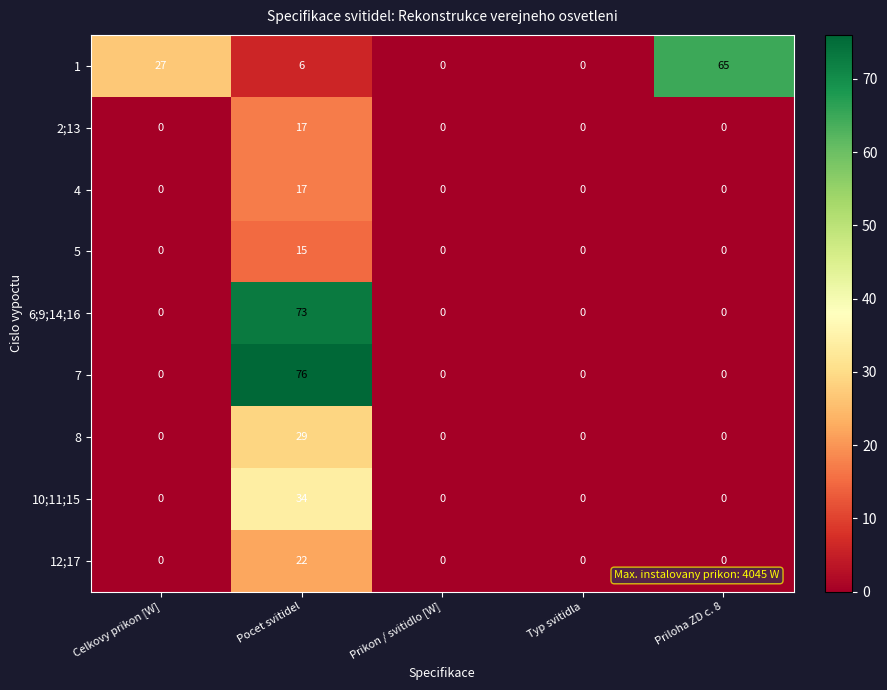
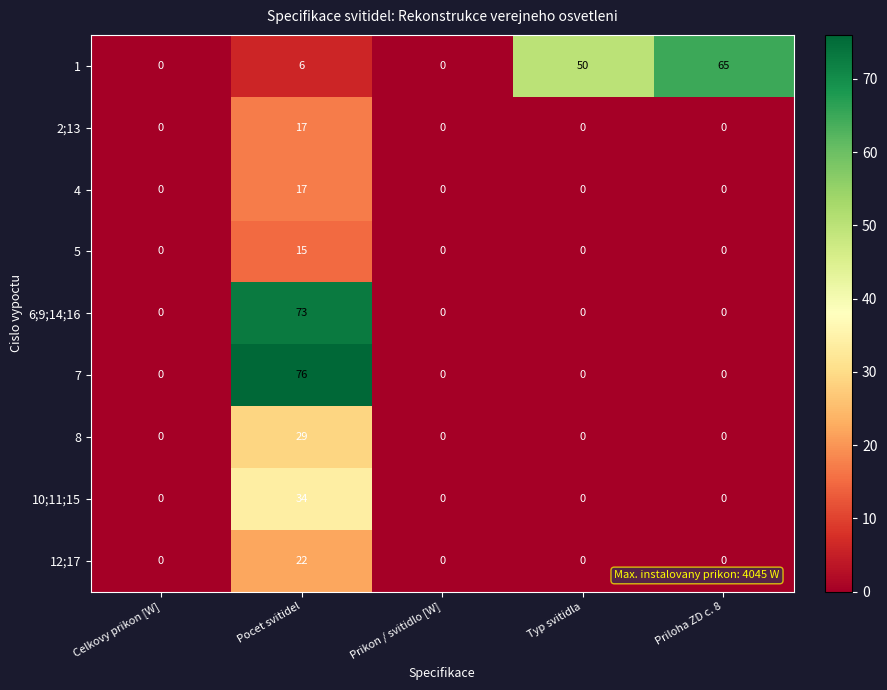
  {
    "1": {
-     "Celkovy prikon [W]": 27,
+     "Celkovy prikon [W]": 0,
      "Pocet svitidel": 6,
      "Prikon / svitidlo [W]": 0,
-     "Typ svitidla": 0,
+     "Typ svitidla": 50,
      "Priloha ZD c. 8": 65
    },
    "2;13": {
      "Celkovy prikon [W]": 0,
      "Pocet svitidel": 17,
      "Prikon / svitidlo [W]": 0,
      "Typ svitidla": 0,
      "Priloha ZD c. 8": 0
    },
    "4": {
      "Celkovy prikon [W]": 0,
      "Pocet svitidel": 17,
      "Prikon / svitidlo [W]": 0,
      "Typ svitidla": 0,
      "Priloha ZD c. 8": 0
    },
    "5": {
      "Celkovy prikon [W]": 0,
      "Pocet svitidel": 15,
      "Prikon / svitidlo [W]": 0,
      "Typ svitidla": 0,
      "Priloha ZD c. 8": 0
    },
    "6;9;14;16": {
      "Celkovy prikon [W]": 0,
      "Pocet svitidel": 73,
      "Prikon / svitidlo [W]": 0,
      "Typ svitidla": 0,
      "Priloha ZD c. 8": 0
    },
    "7": {
      "Celkovy prikon [W]": 0,
      "Pocet svitidel": 76,
      "Prikon / svitidlo [W]": 0,
      "Typ svitidla": 0,
      "Priloha ZD c. 8": 0
    },
    "8": {
      "Celkovy prikon [W]": 0,
      "Pocet svitidel": 29,
      "Prikon / svitidlo [W]": 0,
      "Typ svitidla": 0,
      "Priloha ZD c. 8": 0
    },
    "10;11;15": {
      "Celkovy prikon [W]": 0,
      "Pocet svitidel": 34,
      "Prikon / svitidlo [W]": 0,
      "Typ svitidla": 0,
      "Priloha ZD c. 8": 0
    },
    "12;17": {
      "Celkovy prikon [W]": 0,
      "Pocet svitidel": 22,
      "Prikon / svitidlo [W]": 0,
      "Typ svitidla": 0,
      "Priloha ZD c. 8": 0
    }
  }
